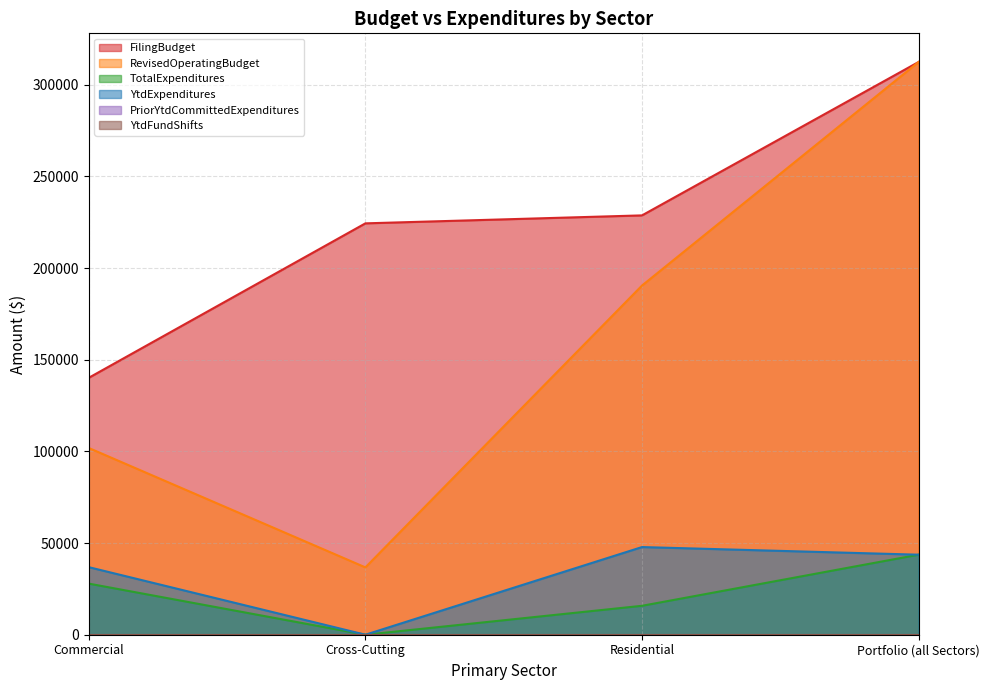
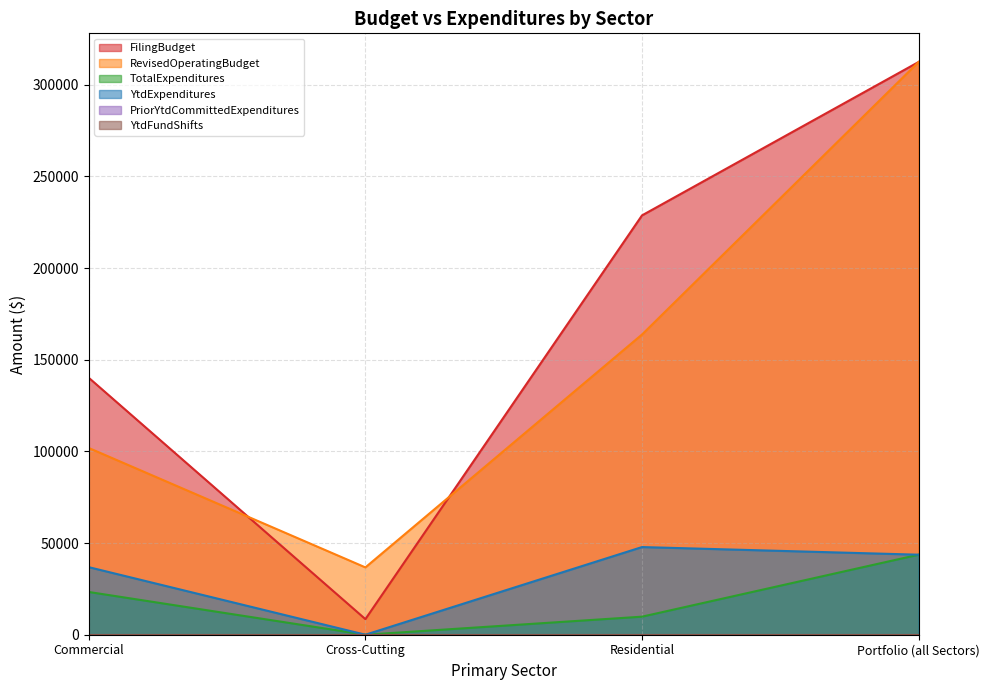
  {
    "FilingBudget": {
      "Commercial": 140000,
-     "Cross-Cutting": 224000,
+     "Cross-Cutting": 9000,
      "Residential": 229000
    },
    "RevisedOperatingBudget": {
      "Commercial": 102000,
      "Cross-Cutting": 37000,
-     "Residential": 190000
+     "Residential": 164000
    },
    "TotalExpenditures": {
-     "Commercial": 28000,
-     "Residential": 16000
+     "Commercial": 23000,
+     "Residential": 10000
    },
    "YtdExpenditures": {
      "Commercial": 37000,
      "Residential": 48000
    },
    "YtdFundShifts": {
      "Commercial": 0,
      "Residential": 0,
      "Portfolio (all Sectors)": 0
    }
  }
